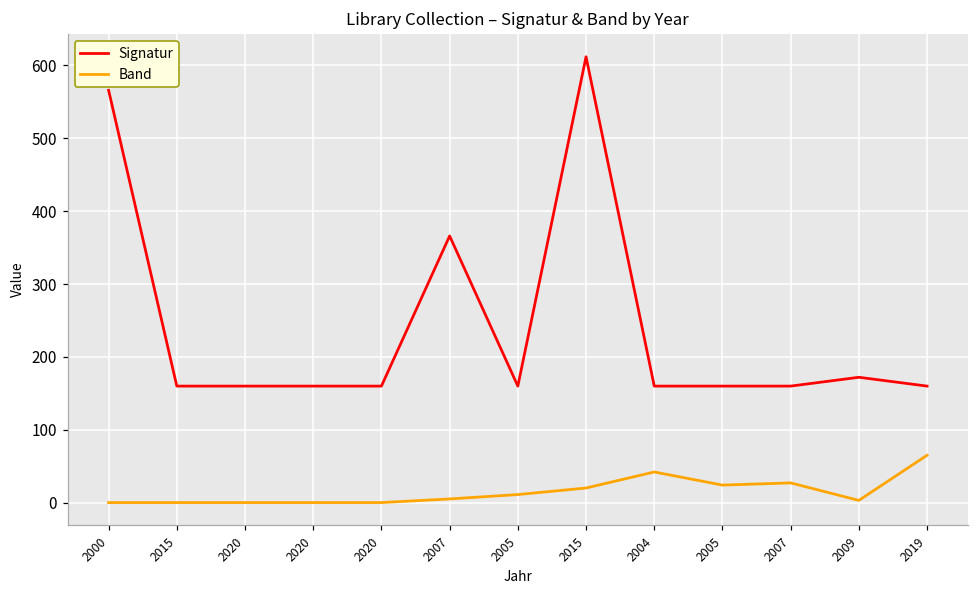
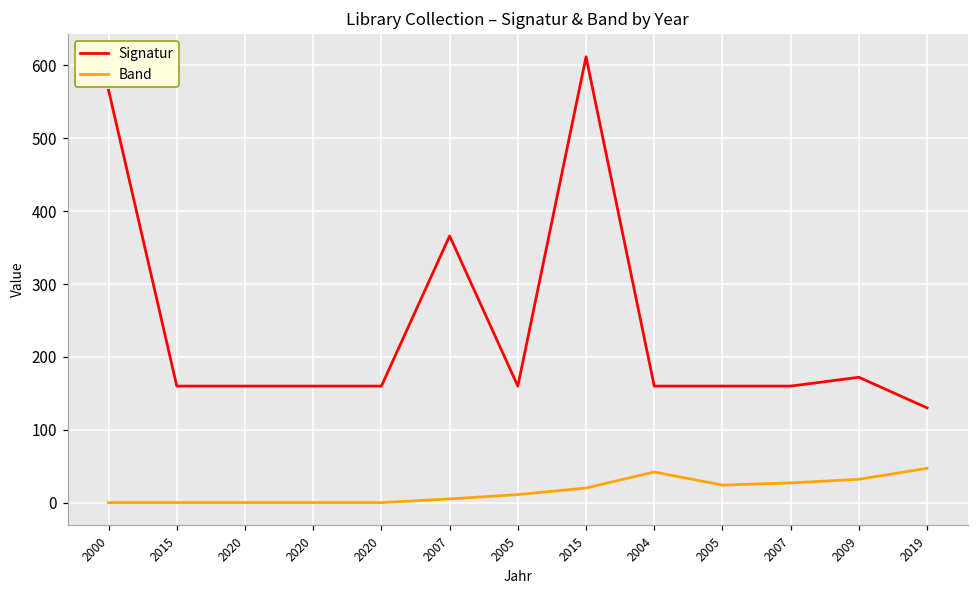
  {
    "Signatur": {
      "2000": 570,
      "2004": 160,
      "2009": 170,
-     "2019": 160
+     "2019": 130
    },
    "Band": {
      "2000": 0,
      "2004": 40,
-     "2009": 0,
-     "2019": 70
+     "2009": 30,
+     "2019": 50
    }
  }
